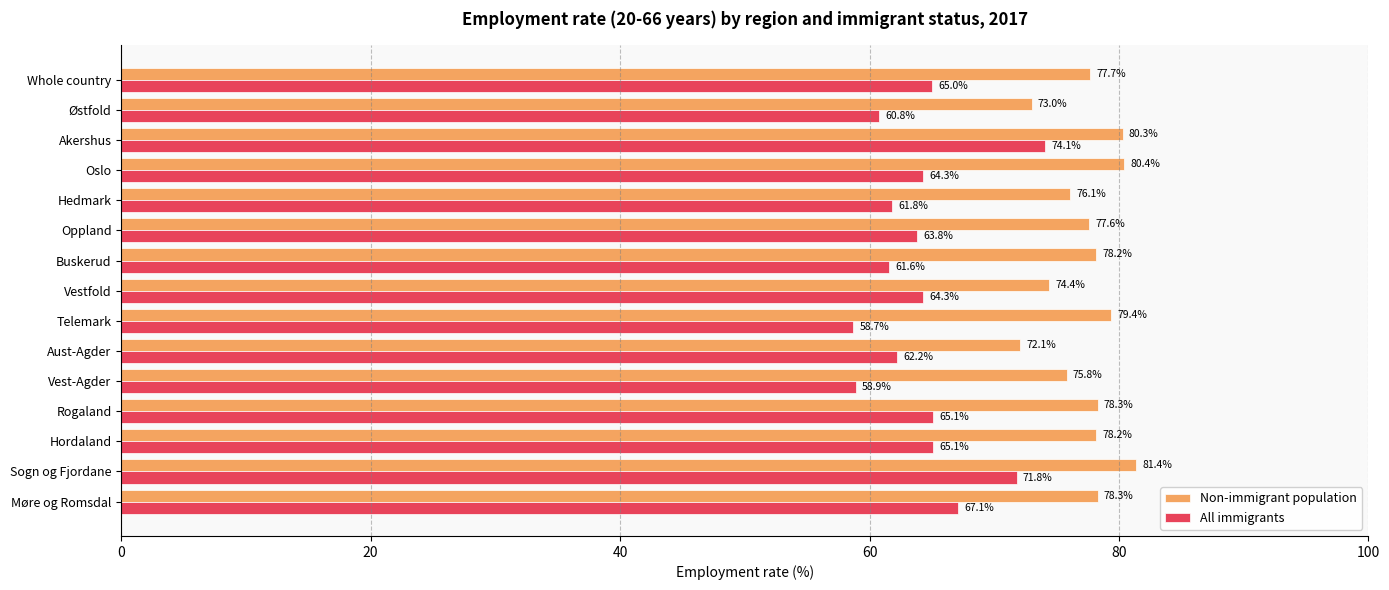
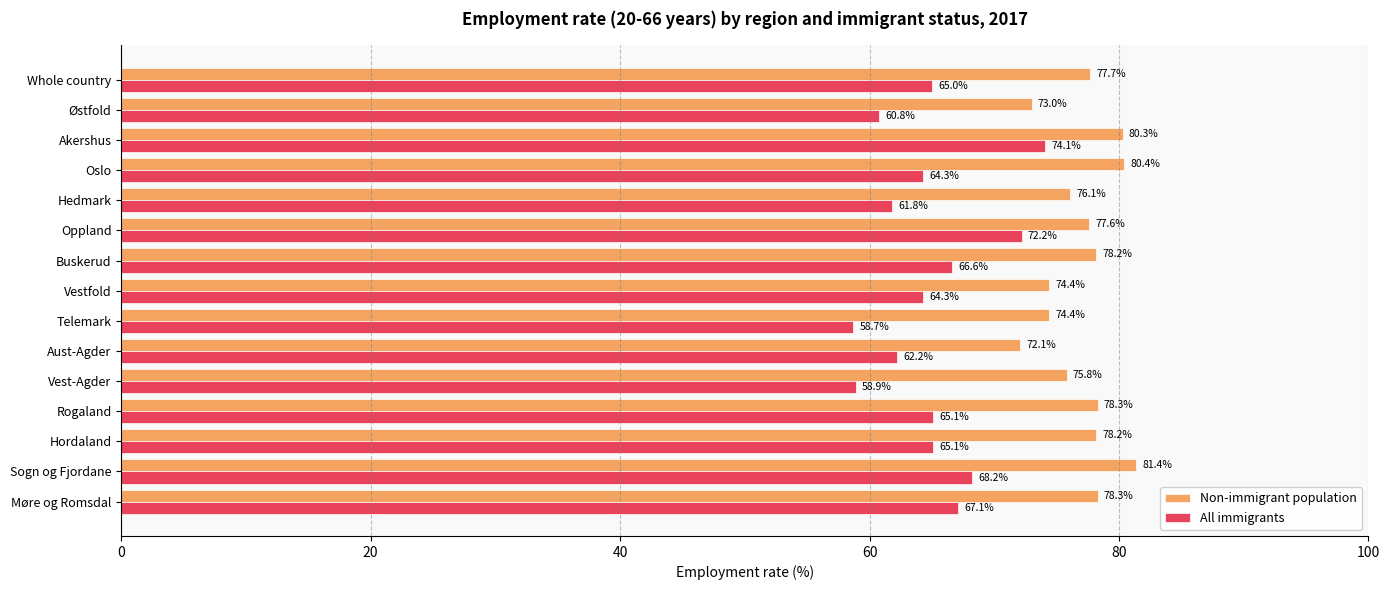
  {
    "Non-immigrant population": {
      "Whole country": "77.7%",
      "Østfold": "73.0%",
      "Akershus": "80.3%",
      "Oslo": "80.4%",
      "Hedmark": "76.1%",
      "Oppland": "77.6%",
      "Buskerud": "78.2%",
      "Vestfold": "74.4%",
-     "Telemark": "79.4%",
+     "Telemark": "74.4%",
      "Aust-Agder": "72.1%",
      "Vest-Agder": "75.8%",
      "Rogaland": "78.3%",
      "Hordaland": "78.2%",
      "Sogn og Fjordane": "81.4%",
      "Møre og Romsdal": "78.3%"
    },
    "All immigrants": {
      "Whole country": "65.0%",
      "Østfold": "60.8%",
      "Akershus": "74.1%",
      "Oslo": "64.3%",
      "Hedmark": "61.8%",
-     "Oppland": "63.8%",
-     "Buskerud": "61.6%",
+     "Oppland": "72.2%",
+     "Buskerud": "66.6%",
      "Vestfold": "64.3%",
      "Telemark": "58.7%",
      "Aust-Agder": "62.2%",
      "Vest-Agder": "58.9%",
      "Rogaland": "65.1%",
      "Hordaland": "65.1%",
-     "Sogn og Fjordane": "71.8%",
+     "Sogn og Fjordane": "68.2%",
      "Møre og Romsdal": "67.1%"
    }
  }
